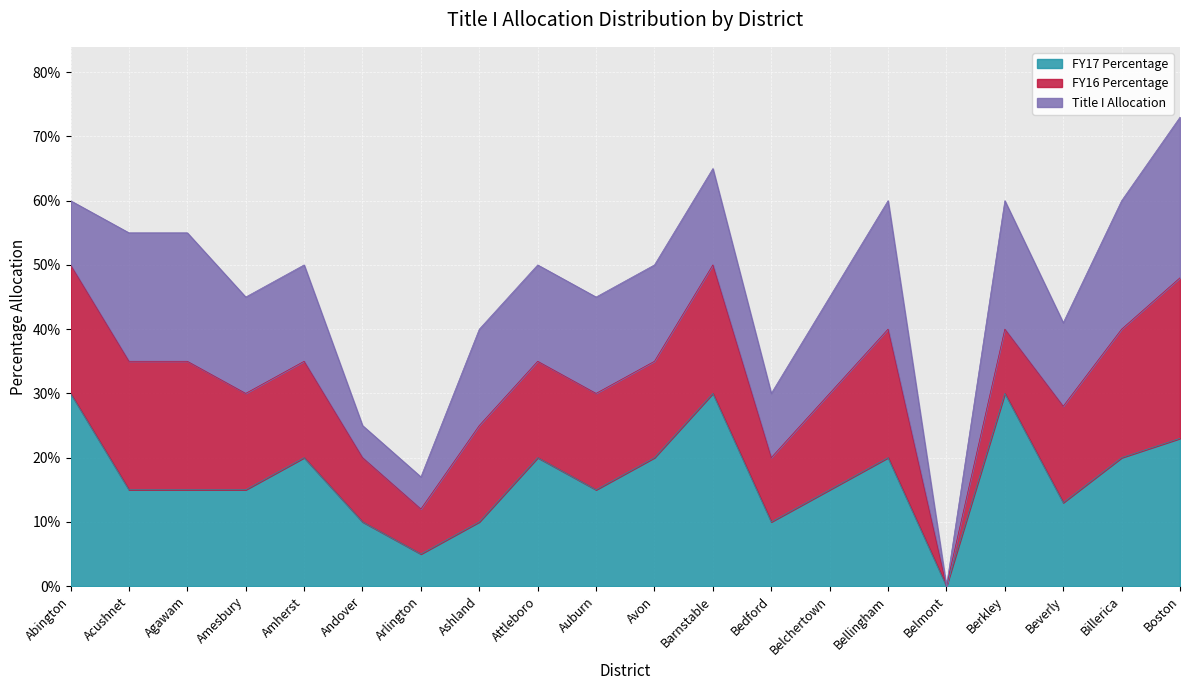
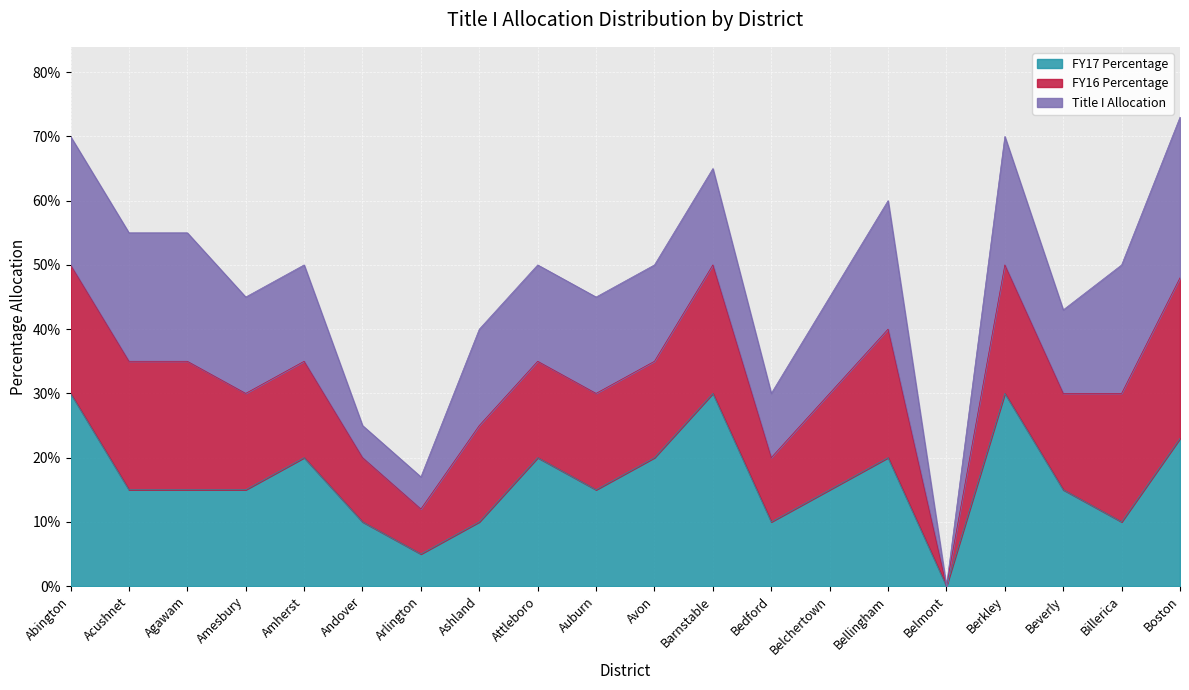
  {
    "FY17 Percentage": {
      "Abington": "30%",
      "Acushnet": "15%",
      "Agawam": "15%",
      "Amesbury": "15%",
      "Amherst": "20%",
      "Andover": "10%",
      "Arlington": "5%",
      "Ashland": "10%",
      "Attleboro": "20%",
      "Auburn": "15%",
      "Avon": "20%",
      "Barnstable": "30%",
      "Bedford": "10%",
      "Belchertown": "15%",
      "Bellingham": "20%",
      "Berkley": "30%",
-     "Beverly": "13%",
-     "Billerica": "20%",
+     "Beverly": "15%",
+     "Billerica": "10%",
      "Boston": "23%"
    },
    "FY16 Percentage": {
      "Abington": "20%",
      "Acushnet": "20%",
      "Agawam": "20%",
      "Amesbury": "15%",
      "Amherst": "15%",
      "Andover": "10%",
      "Arlington": "7%",
      "Ashland": "15%",
      "Attleboro": "15%",
      "Auburn": "15%",
      "Avon": "15%",
      "Barnstable": "20%",
      "Bedford": "10%",
      "Belchertown": "15%",
      "Bellingham": "20%",
-     "Berkley": "10%",
+     "Berkley": "20%",
      "Beverly": "15%",
      "Billerica": "20%",
      "Boston": "25%"
    },
    "Title I Allocation": {
-     "Abington": "10%",
+     "Abington": "20%",
      "Acushnet": "20%",
      "Agawam": "20%",
      "Amesbury": "15%",
      "Amherst": "15%",
      "Andover": "5%",
      "Arlington": "5%",
      "Ashland": "15%",
      "Attleboro": "15%",
      "Auburn": "15%",
      "Avon": "15%",
      "Barnstable": "15%",
      "Bedford": "10%",
      "Belchertown": "15%",
      "Bellingham": "20%",
      "Berkley": "20%",
      "Beverly": "13%",
      "Billerica": "20%",
      "Boston": "25%"
    }
  }
